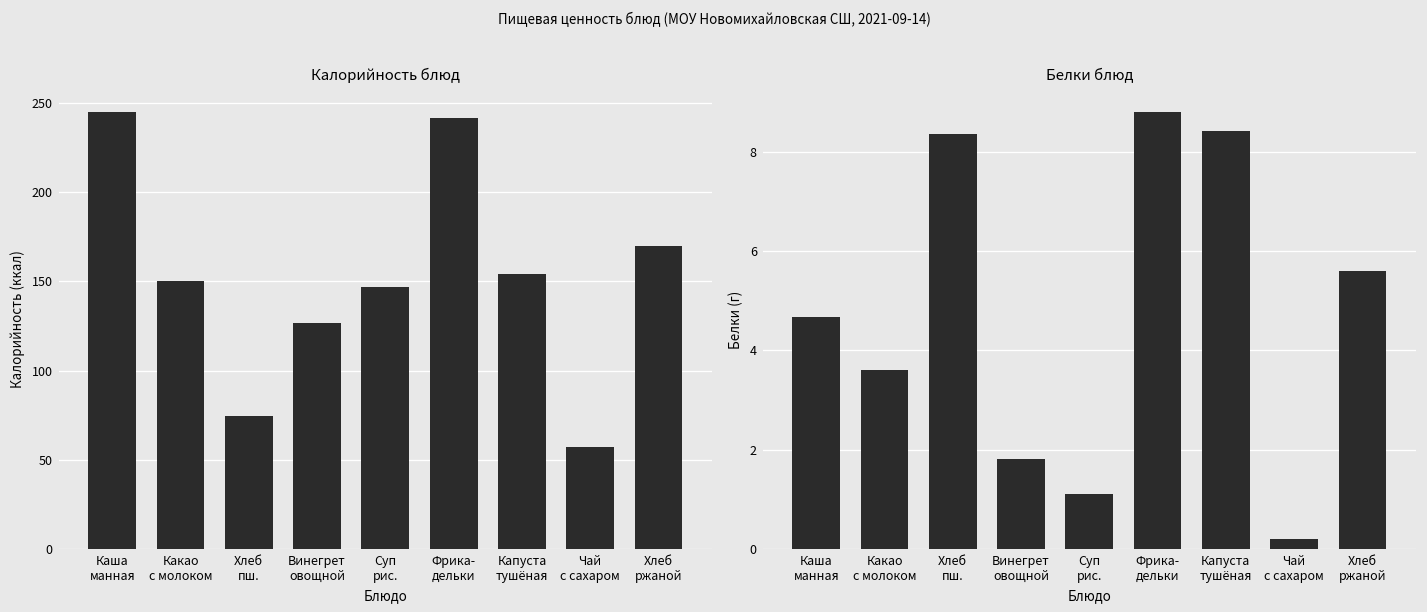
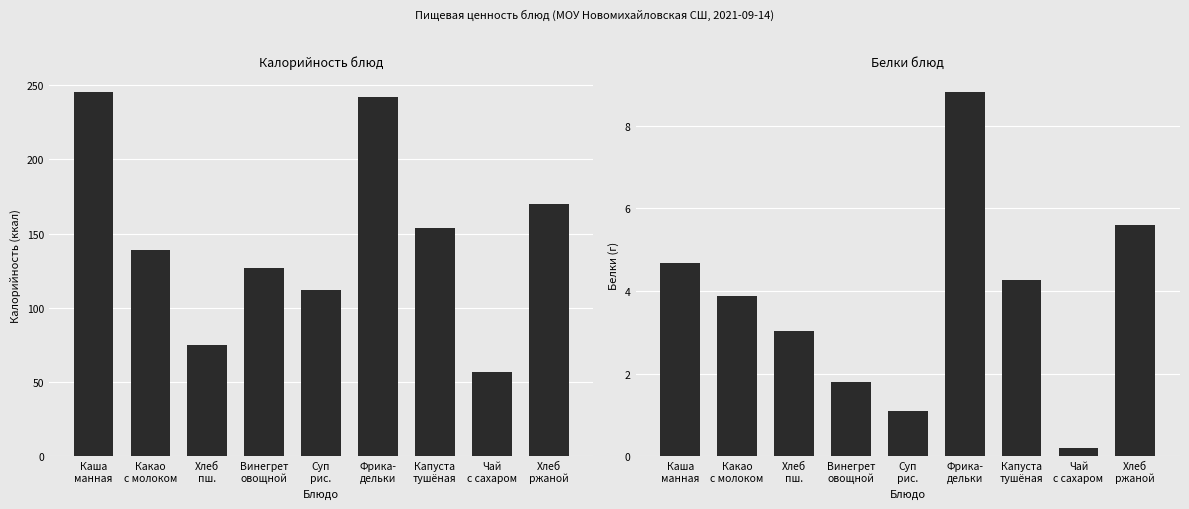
  {
    "Калорийность блюд": {
      "Каша манная": 245,
-     "Какао с молоком": 150,
+     "Какао с молоком": 139,
      "Хлеб пш.": 75,
      "Винегрет овощной": 127,
-     "Суп рис.": 147,
+     "Суп рис.": 112,
      "Фрика- дельки": 242,
      "Капуста тушёная": 154,
      "Чай с сахаром": 57,
      "Хлеб ржаной": 170
    },
    "Белки блюд": {
      "Каша манная": 4.7,
-     "Какао с молоком": 3.6,
-     "Хлеб пш.": 8.4,
+     "Какао с молоком": 3.9,
+     "Хлеб пш.": 3.0,
      "Винегрет овощной": 1.8,
      "Суп рис.": 1.1,
      "Фрика- дельки": 8.8,
-     "Капуста тушёная": 8.4,
+     "Капуста тушёная": 4.3,
      "Чай с сахаром": 0.2,
      "Хлеб ржаной": 5.6
    }
  }
